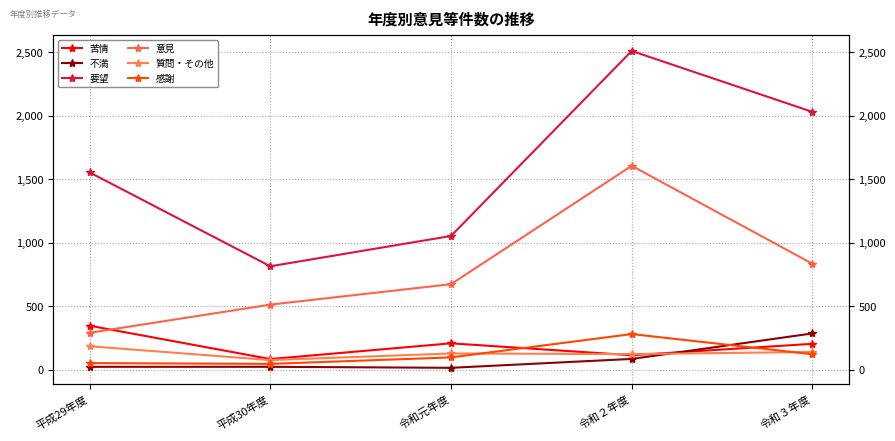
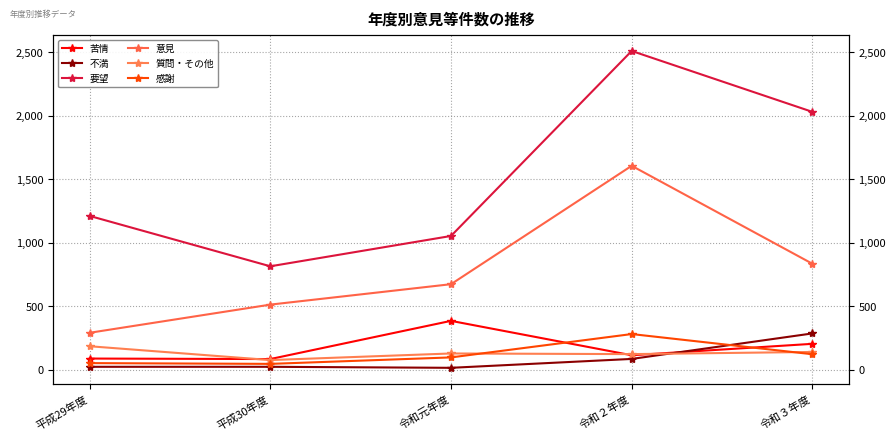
  {
    "苦情": {
-     "平成29年度": "350",
-     "令和元年度": "210",
+     "平成29年度": "90",
+     "令和元年度": "390",
      "令和３年度": "200"
    },
    "不満": {
      "平成29年度": "20",
      "平成30年度": "20",
      "令和元年度": "20",
      "令和２年度": "90",
      "令和３年度": "290"
    },
    "要望": {
-     "平成29年度": "1,560",
+     "平成29年度": "1,210",
      "平成30年度": "820",
      "令和元年度": "1,050",
      "令和２年度": "2,510",
      "令和３年度": "2,030"
    },
    "感謝": {
      "平成29年度": "50",
      "平成30年度": "50",
      "令和元年度": "100",
      "令和２年度": "280"
    }
  }
